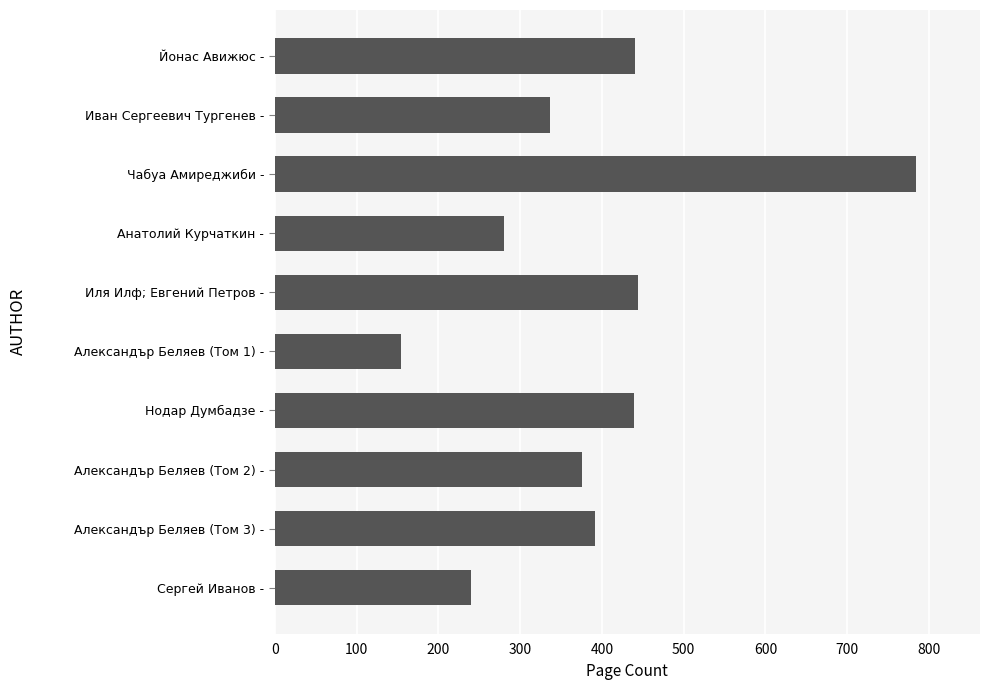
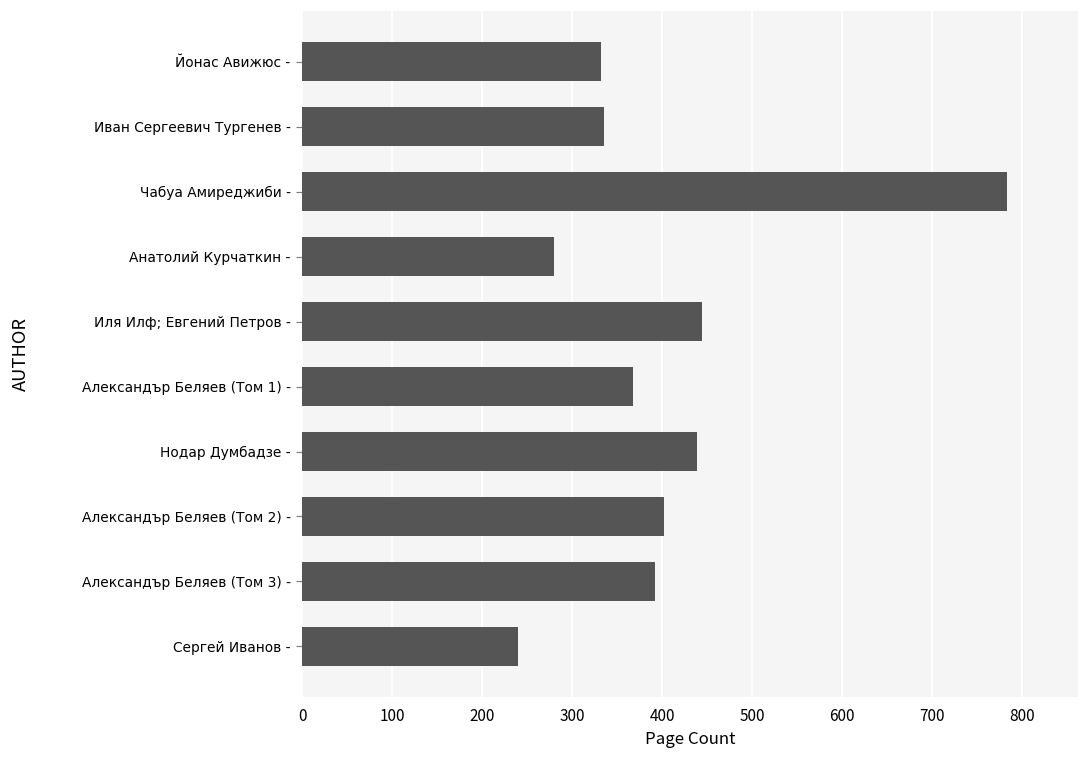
  {
-   "Йонас Авижюс -": 440,
+   "Йонас Авижюс -": 330,
    "Иван Сергеевич Тургенев -": 340,
    "Чабуа Амиреджиби -": 780,
    "Анатолий Курчаткин -": 280,
    "Иля Илф; Евгений Петров -": 440,
-   "Александър Беляев (Том 1) -": 150,
+   "Александър Беляев (Том 1) -": 370,
    "Нодар Думбадзе -": 440,
-   "Александър Беляев (Том 2) -": 380,
+   "Александър Беляев (Том 2) -": 400,
    "Александър Беляев (Том 3) -": 390,
    "Сергей Иванов -": 240
  }
